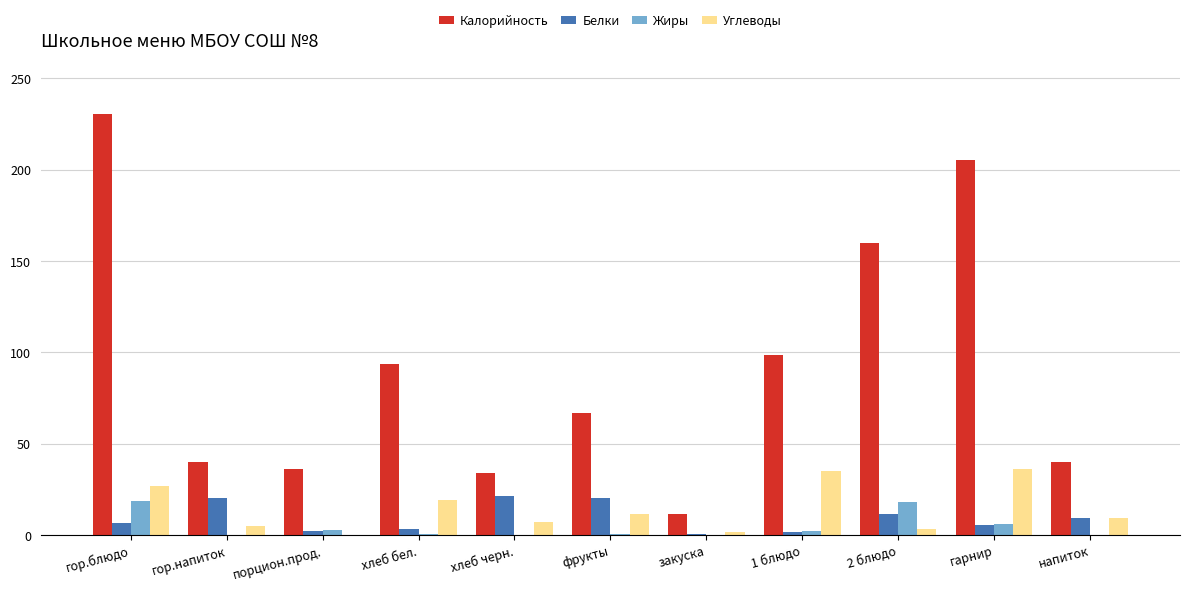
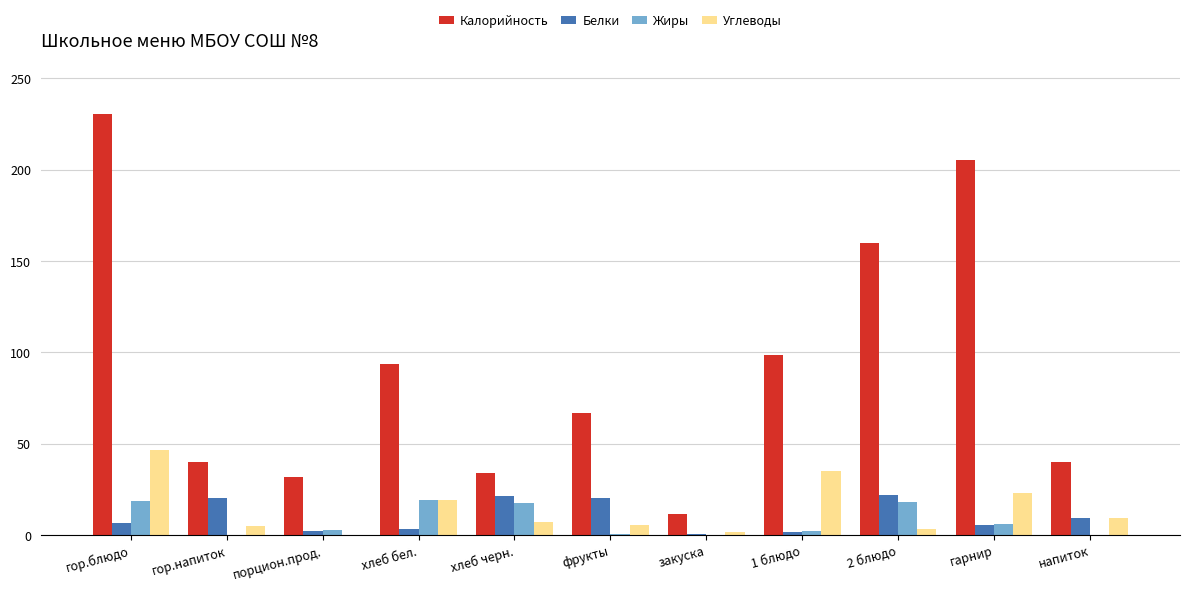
  {
    "Калорийность": {
      "гор.блюдо": 231,
      "гор.напиток": 40,
-     "порцион.прод.": 36,
+     "порцион.прод.": 32,
      "хлеб бел.": 94,
      "хлеб черн.": 34,
      "фрукты": 67,
      "закуска": 12,
      "1 блюдо": 99,
      "2 блюдо": 160,
      "гарнир": 205,
      "напиток": 40
    },
    "Белки": {
      "гор.блюдо": 7,
      "гор.напиток": 20,
      "порцион.прод.": 2,
      "хлеб бел.": 3,
      "хлеб черн.": 21,
      "фрукты": 20,
      "1 блюдо": 2,
-     "2 блюдо": 12,
+     "2 блюдо": 22,
      "гарнир": 6,
      "напиток": 9
    },
    "Жиры": {
      "гор.блюдо": 19,
      "гор.напиток": 0,
      "порцион.прод.": 3,
-     "хлеб бел.": 0,
-     "хлеб черн.": 0,
+     "хлеб бел.": 19,
+     "хлеб черн.": 17,
      "закуска": 0,
      "1 блюдо": 2,
      "2 блюдо": 18,
      "гарнир": 6,
      "напиток": 0
    },
    "Углеводы": {
-     "гор.блюдо": 27,
+     "гор.блюдо": 47,
      "гор.напиток": 5,
      "порцион.прод.": 0,
      "хлеб бел.": 19,
      "хлеб черн.": 7,
-     "фрукты": 12,
+     "фрукты": 5,
      "закуска": 2,
      "1 блюдо": 35,
      "2 блюдо": 4,
-     "гарнир": 36,
+     "гарнир": 23,
      "напиток": 9
    }
  }
